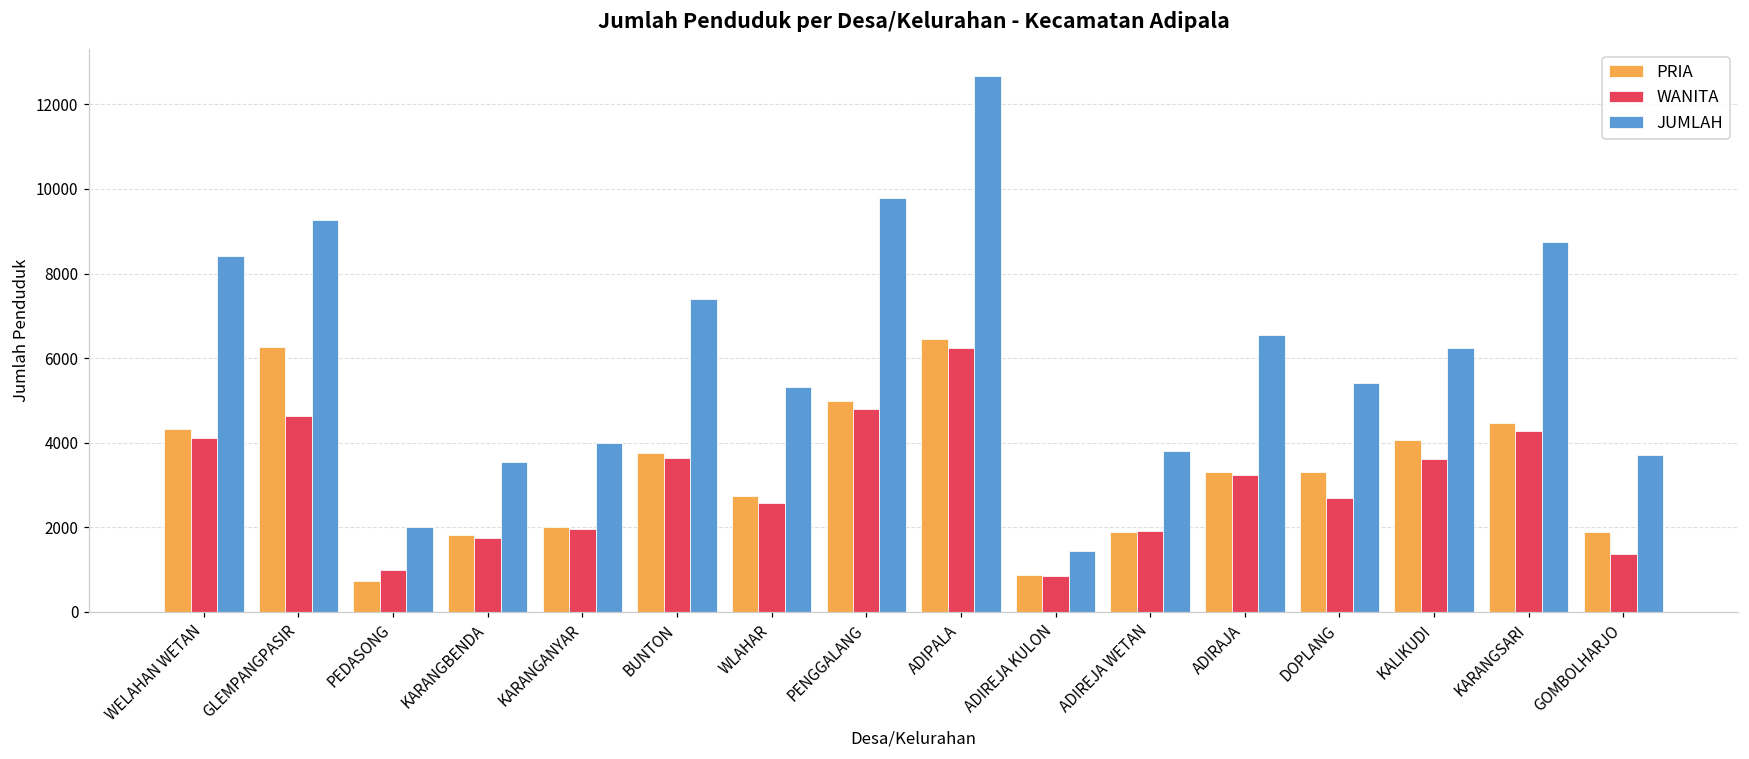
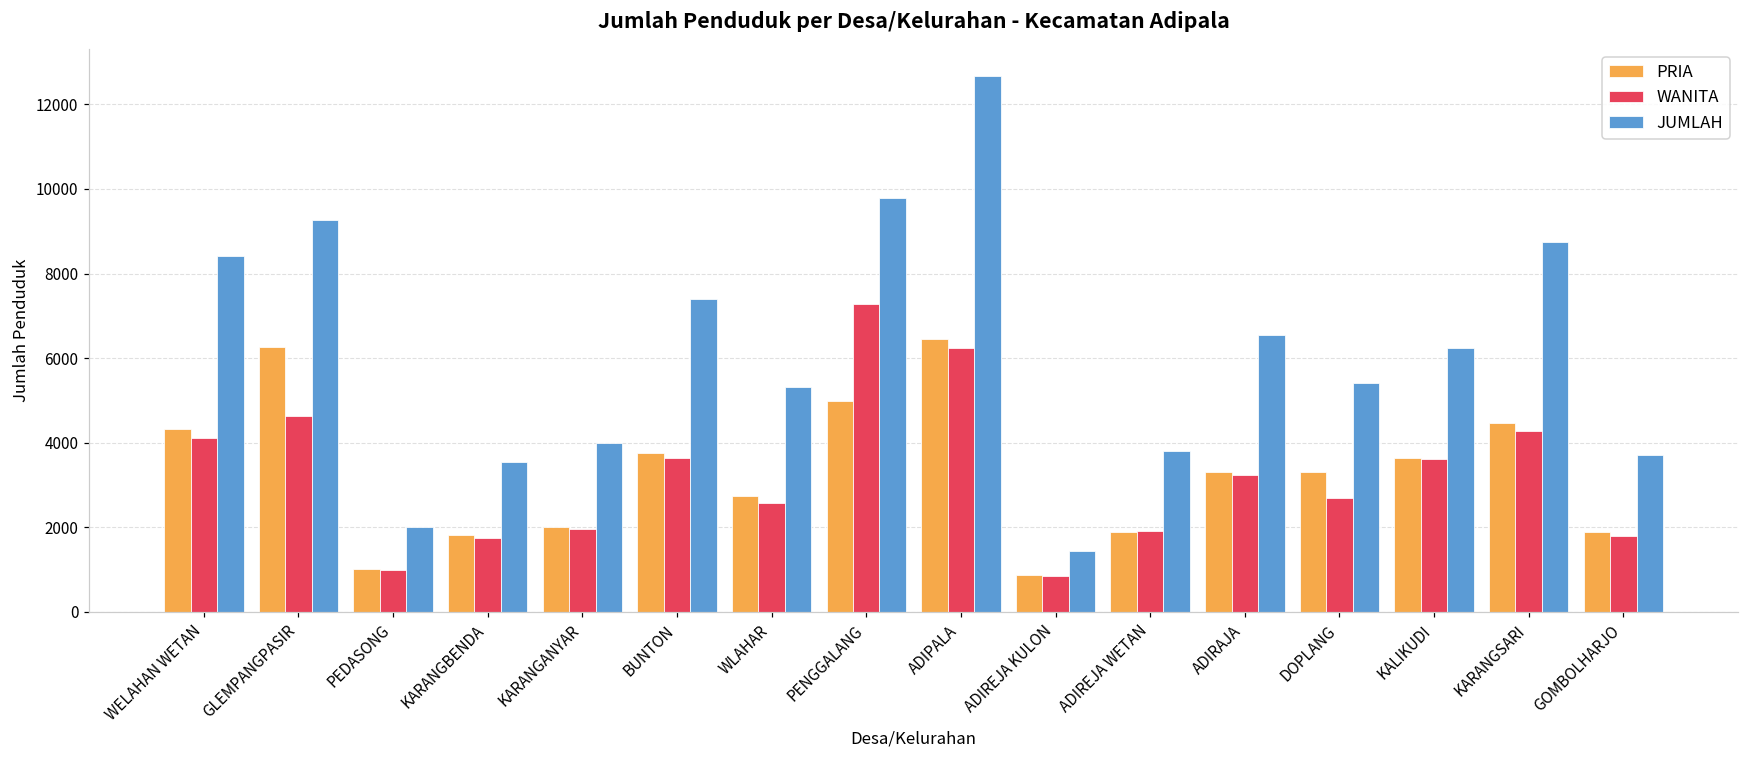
  {
    "PRIA": {
      "WELAHAN WETAN": 4300,
      "GLEMPANGPASIR": 6300,
-     "PEDASONG": 700,
+     "PEDASONG": 1000,
      "KARANGBENDA": 1800,
      "KARANGANYAR": 2000,
      "BUNTON": 3800,
      "WLAHAR": 2700,
      "PENGGALANG": 5000,
      "ADIPALA": 6400,
      "ADIREJA KULON": 900,
      "ADIREJA WETAN": 1900,
      "ADIRAJA": 3300,
      "DOPLANG": 3300,
-     "KALIKUDI": 4100,
+     "KALIKUDI": 3600,
      "KARANGSARI": 4500,
      "GOMBOLHARJO": 1900
    },
    "WANITA": {
      "WELAHAN WETAN": 4100,
      "GLEMPANGPASIR": 4600,
      "PEDASONG": 1000,
      "KARANGBENDA": 1700,
      "KARANGANYAR": 2000,
      "BUNTON": 3600,
      "WLAHAR": 2600,
-     "PENGGALANG": 4800,
+     "PENGGALANG": 7300,
      "ADIPALA": 6200,
      "ADIREJA KULON": 900,
      "ADIREJA WETAN": 1900,
      "ADIRAJA": 3200,
      "DOPLANG": 2700,
      "KALIKUDI": 3600,
      "KARANGSARI": 4300,
-     "GOMBOLHARJO": 1400
+     "GOMBOLHARJO": 1800
    },
    "JUMLAH": {
      "WELAHAN WETAN": 8400,
      "GLEMPANGPASIR": 9300,
      "PEDASONG": 2000,
      "KARANGBENDA": 3600,
      "KARANGANYAR": 4000,
      "BUNTON": 7400,
      "WLAHAR": 5300,
      "PENGGALANG": 9800,
      "ADIPALA": 12700,
      "ADIREJA KULON": 1400,
      "ADIREJA WETAN": 3800,
      "ADIRAJA": 6500,
      "DOPLANG": 5400,
      "KALIKUDI": 6200,
      "KARANGSARI": 8700,
      "GOMBOLHARJO": 3700
    }
  }
